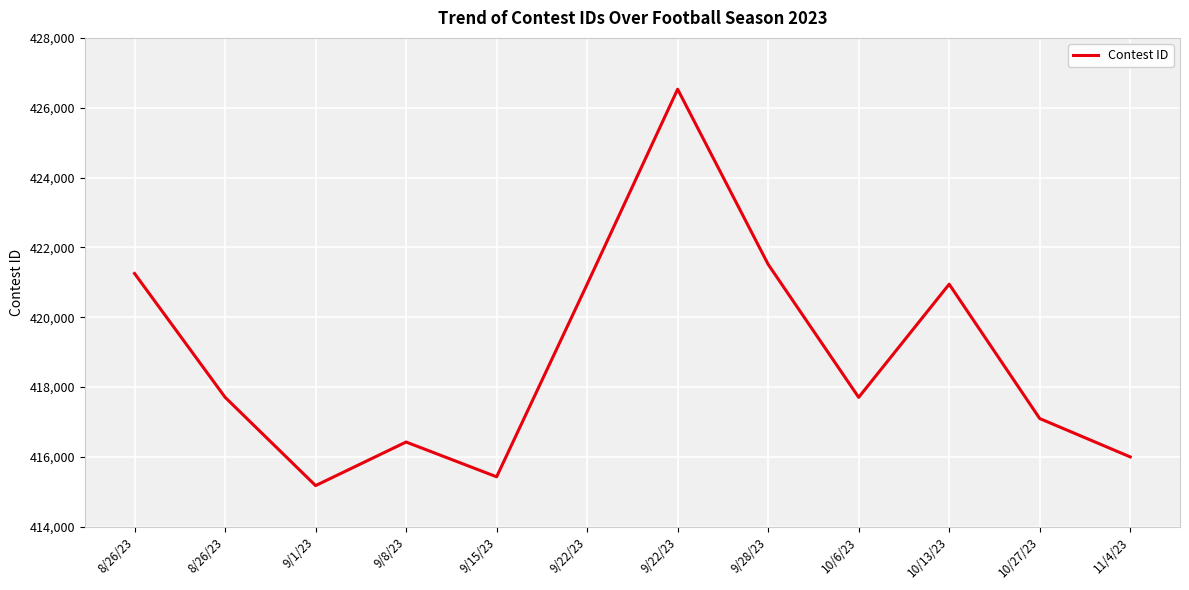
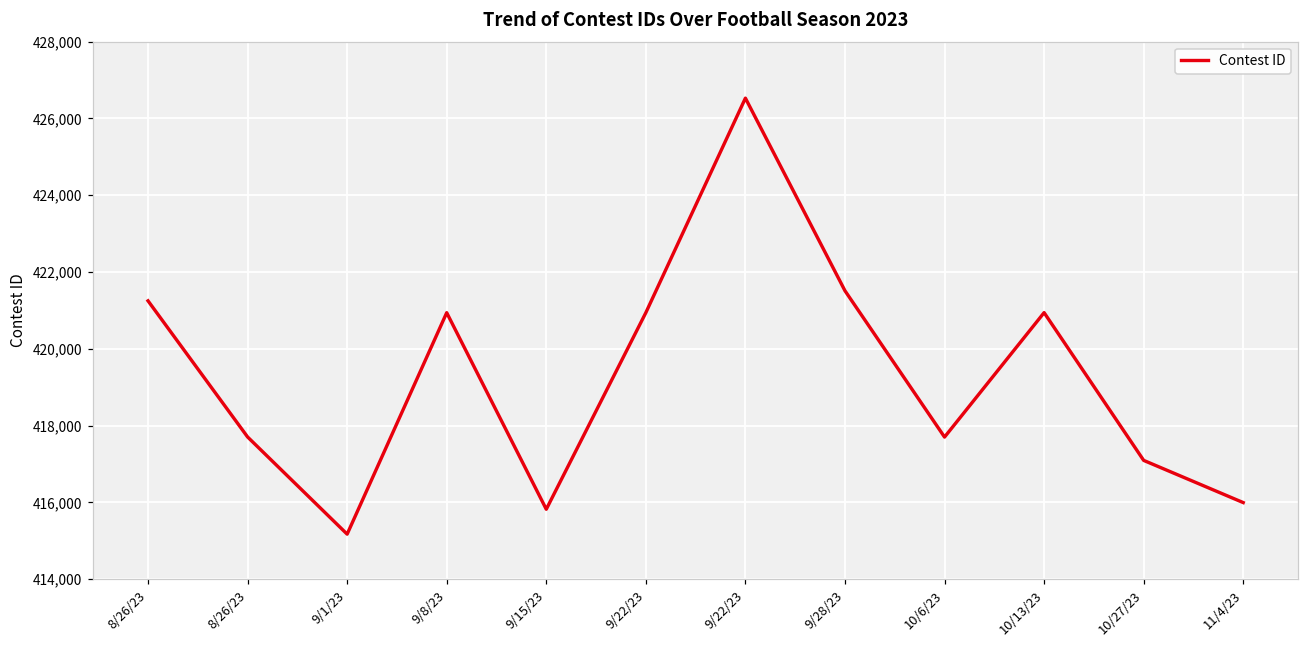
  {
    "9/1/23": "415,200",
-   "9/8/23": "416,400",
-   "9/15/23": "415,400",
+   "9/8/23": "420,900",
+   "9/15/23": "415,800",
    "9/28/23": "421,500",
    "10/6/23": "417,700",
    "10/13/23": "420,900",
    "10/27/23": "417,100",
    "11/4/23": "416,000"
  }
